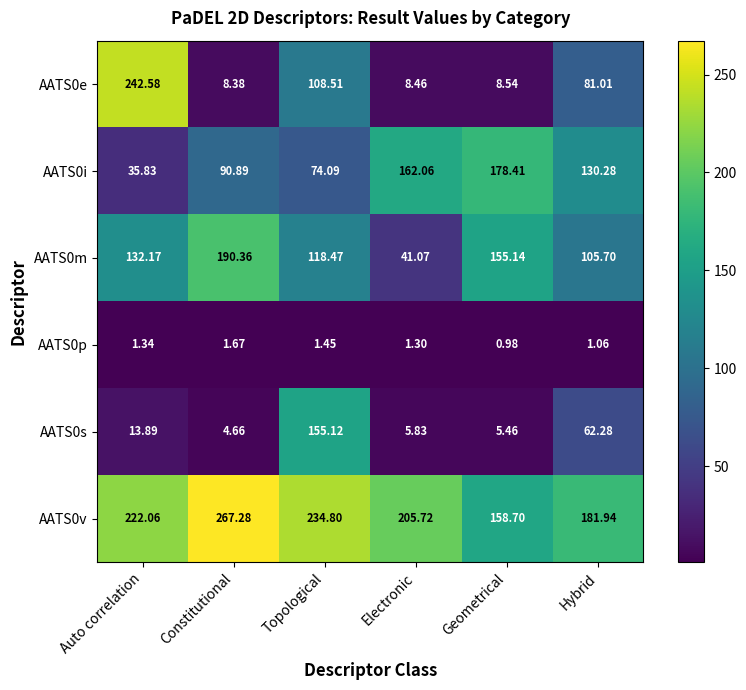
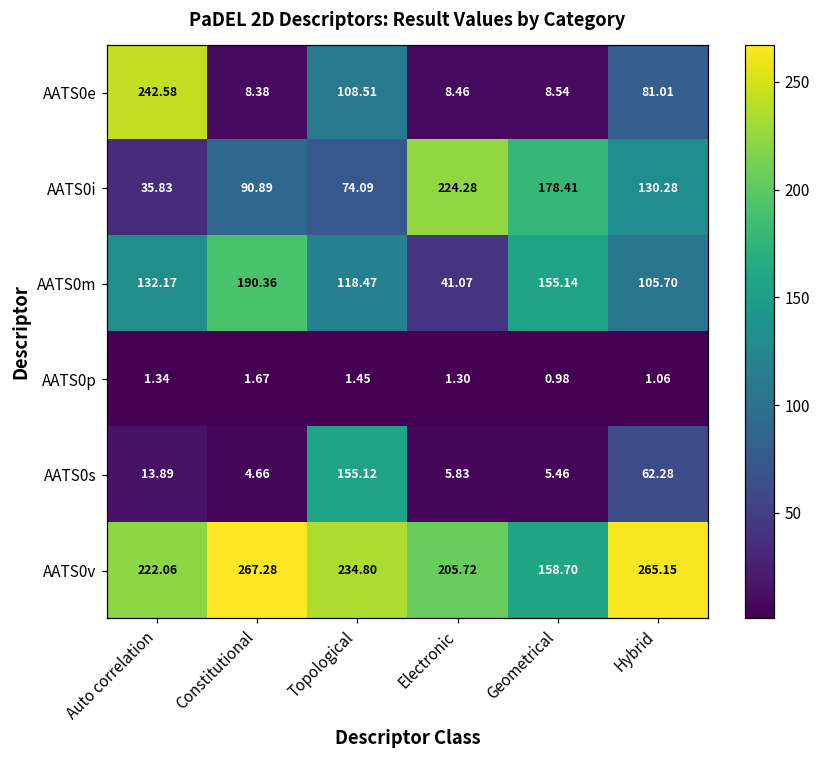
  {
    "AATS0e": {
      "Auto correlation": 242.58,
      "Constitutional": 8.38,
      "Topological": 108.51,
      "Electronic": 8.46,
      "Geometrical": 8.54,
      "Hybrid": 81.01
    },
    "AATS0i": {
      "Auto correlation": 35.83,
      "Constitutional": 90.89,
      "Topological": 74.09,
-     "Electronic": 162.06,
+     "Electronic": 224.28,
      "Geometrical": 178.41,
      "Hybrid": 130.28
    },
    "AATS0m": {
      "Auto correlation": 132.17,
      "Constitutional": 190.36,
      "Topological": 118.47,
      "Electronic": 41.07,
      "Geometrical": 155.14,
      "Hybrid": 105.70
    },
    "AATS0p": {
      "Auto correlation": 1.34,
      "Constitutional": 1.67,
      "Topological": 1.45,
      "Electronic": 1.30,
      "Geometrical": 0.98,
      "Hybrid": 1.06
    },
    "AATS0s": {
      "Auto correlation": 13.89,
      "Constitutional": 4.66,
      "Topological": 155.12,
      "Electronic": 5.83,
      "Geometrical": 5.46,
      "Hybrid": 62.28
    },
    "AATS0v": {
      "Auto correlation": 222.06,
      "Constitutional": 267.28,
      "Topological": 234.80,
      "Electronic": 205.72,
      "Geometrical": 158.70,
-     "Hybrid": 181.94
+     "Hybrid": 265.15
    }
  }
